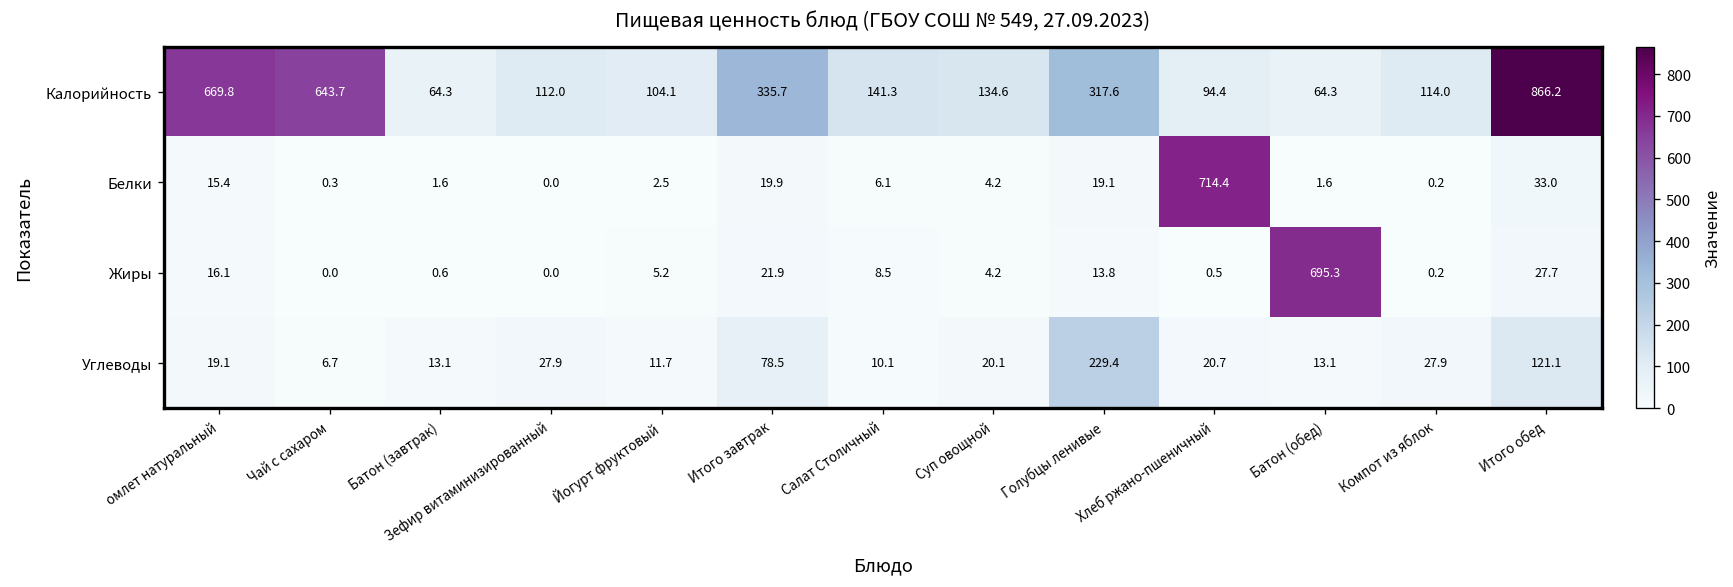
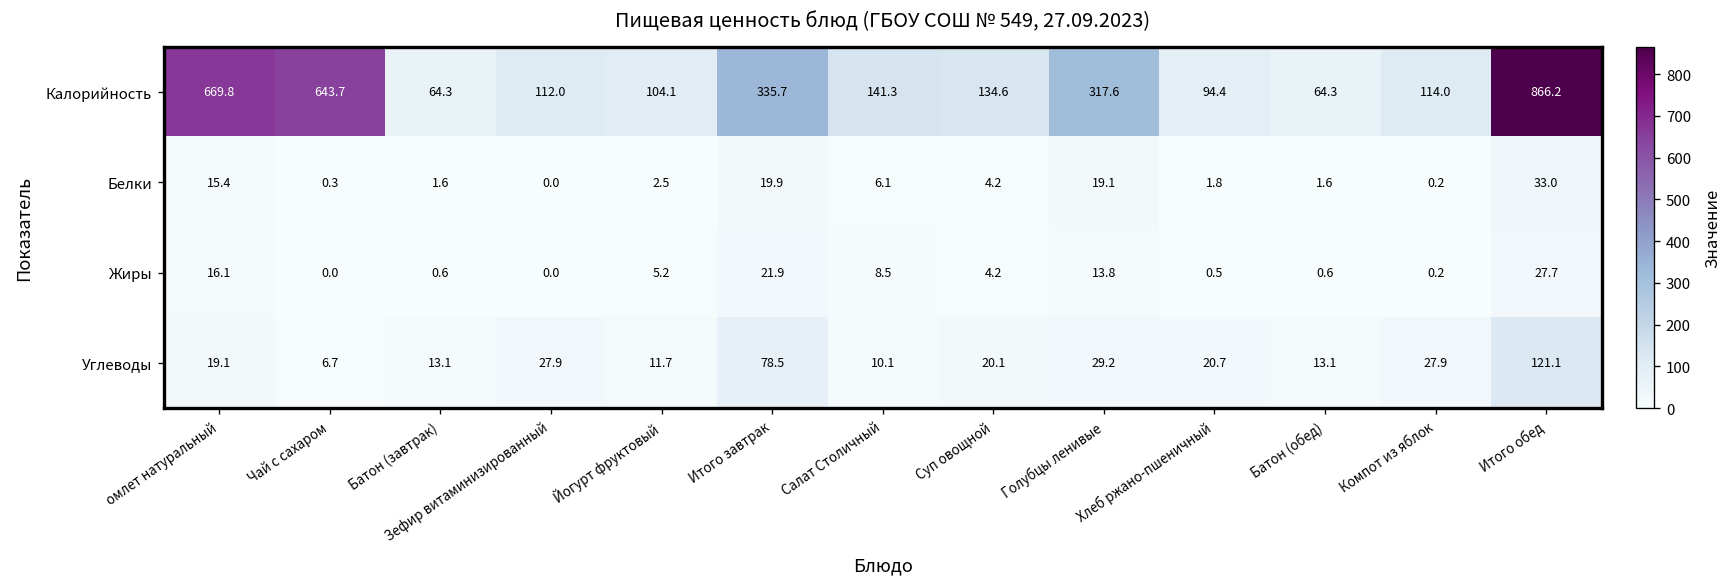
  {
    "Калорийность": {
      "омлет натуральный": 669.8,
      "Чай с сахаром": 643.7,
      "Батон (завтрак)": 64.3,
      "Зефир витаминизированный": 112.0,
      "Йогурт фруктовый": 104.1,
      "Итого завтрак": 335.7,
      "Салат Столичный": 141.3,
      "Суп овощной": 134.6,
      "Голубцы ленивые": 317.6,
      "Хлеб ржано-пшеничный": 94.4,
      "Батон (обед)": 64.3,
      "Компот из яблок": 114.0,
      "Итого обед": 866.2
    },
    "Белки": {
      "омлет натуральный": 15.4,
      "Чай с сахаром": 0.3,
      "Батон (завтрак)": 1.6,
      "Зефир витаминизированный": 0.0,
      "Йогурт фруктовый": 2.5,
      "Итого завтрак": 19.9,
      "Салат Столичный": 6.1,
      "Суп овощной": 4.2,
      "Голубцы ленивые": 19.1,
-     "Хлеб ржано-пшеничный": 714.4,
+     "Хлеб ржано-пшеничный": 1.8,
      "Батон (обед)": 1.6,
      "Компот из яблок": 0.2,
      "Итого обед": 33.0
    },
    "Жиры": {
      "омлет натуральный": 16.1,
      "Чай с сахаром": 0.0,
      "Батон (завтрак)": 0.6,
      "Зефир витаминизированный": 0.0,
      "Йогурт фруктовый": 5.2,
      "Итого завтрак": 21.9,
      "Салат Столичный": 8.5,
      "Суп овощной": 4.2,
      "Голубцы ленивые": 13.8,
      "Хлеб ржано-пшеничный": 0.5,
-     "Батон (обед)": 695.3,
+     "Батон (обед)": 0.6,
      "Компот из яблок": 0.2,
      "Итого обед": 27.7
    },
    "Углеводы": {
      "омлет натуральный": 19.1,
      "Чай с сахаром": 6.7,
      "Батон (завтрак)": 13.1,
      "Зефир витаминизированный": 27.9,
      "Йогурт фруктовый": 11.7,
      "Итого завтрак": 78.5,
      "Салат Столичный": 10.1,
      "Суп овощной": 20.1,
-     "Голубцы ленивые": 229.4,
+     "Голубцы ленивые": 29.2,
      "Хлеб ржано-пшеничный": 20.7,
      "Батон (обед)": 13.1,
      "Компот из яблок": 27.9,
      "Итого обед": 121.1
    }
  }
